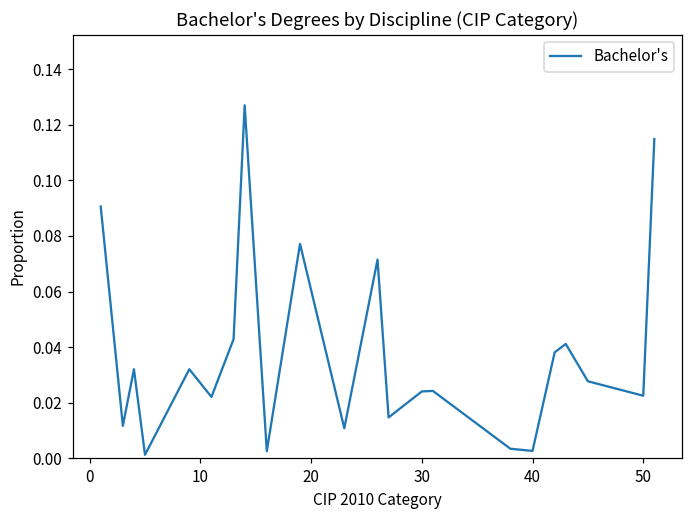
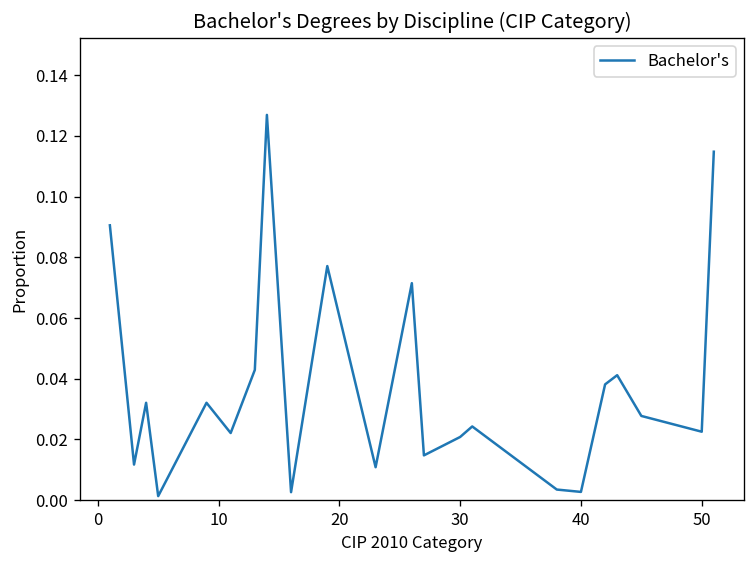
  {
-   "30": 0.024,
+   "30": 0.021,
    "40": 0.003,
    "50": 0.023
  }
